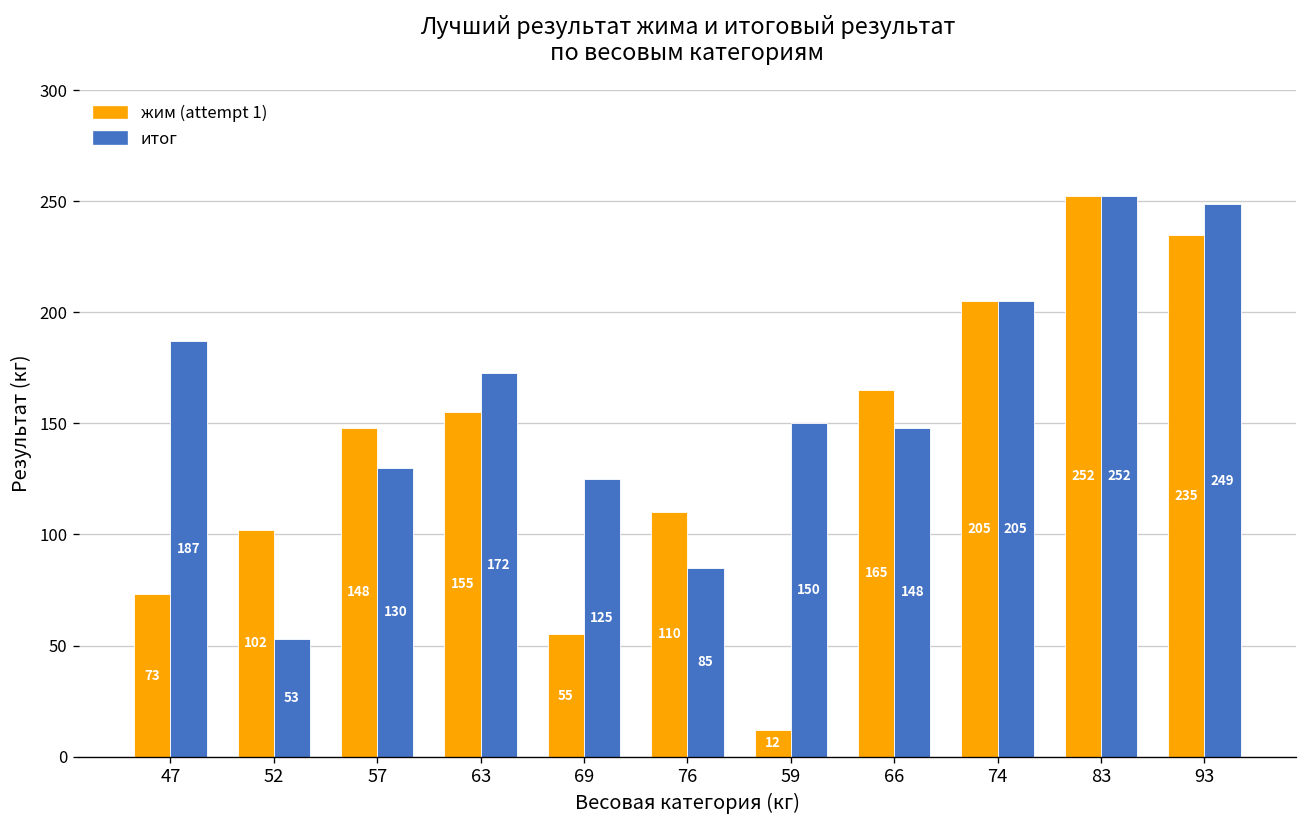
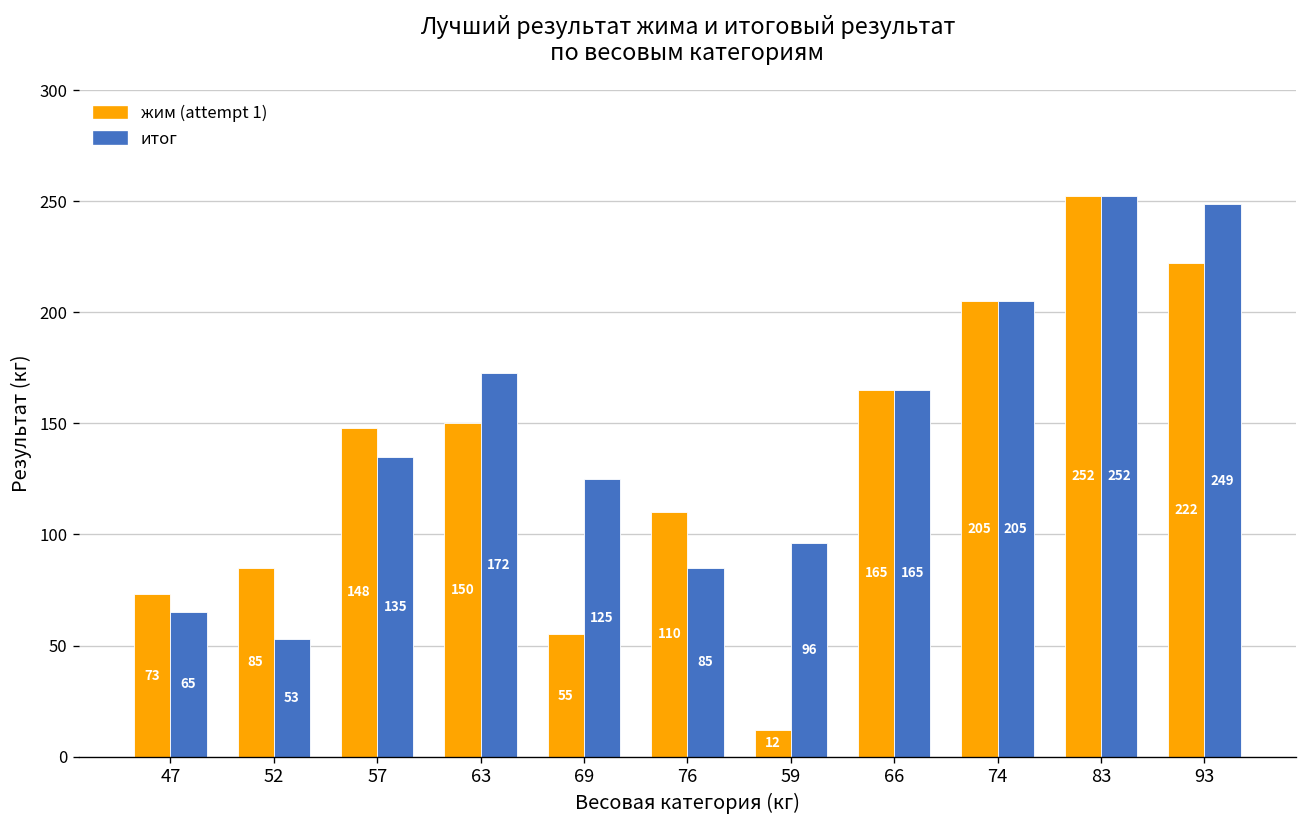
  {
    "жим (attempt 1)": {
      "47": 73,
-     "52": 102,
+     "52": 85,
      "57": 148,
-     "63": 155,
+     "63": 150,
      "69": 55,
      "76": 110,
      "59": 12,
      "66": 165,
      "74": 205,
      "83": 252,
-     "93": 235
+     "93": 222
    },
    "итог": {
-     "47": 187,
+     "47": 65,
      "52": 53,
-     "57": 130,
+     "57": 135,
      "63": 172,
      "69": 125,
      "76": 85,
-     "59": 150,
-     "66": 148,
+     "59": 96,
+     "66": 165,
      "74": 205,
      "83": 252,
      "93": 249
    }
  }
